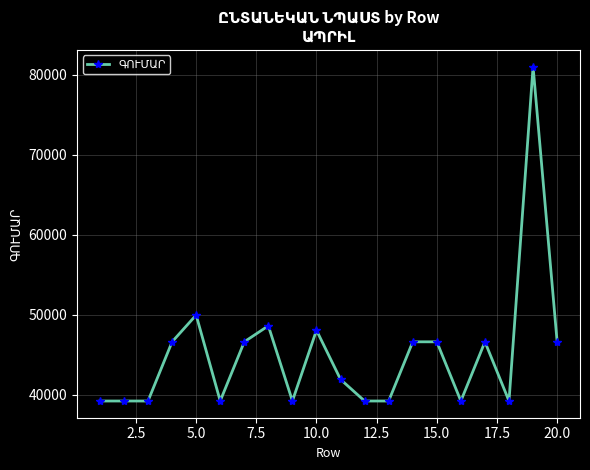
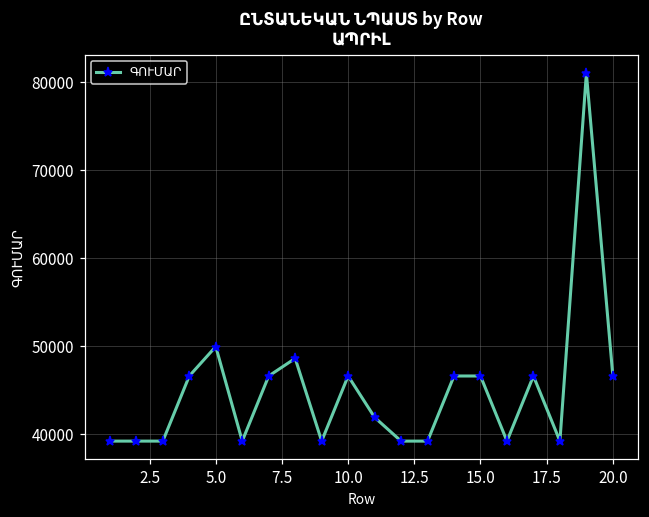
  {
    "5.0": 50000,
-   "10.0": 48000,
+   "10.0": 47000,
    "15.0": 47000,
    "20.0": 47000
  }
